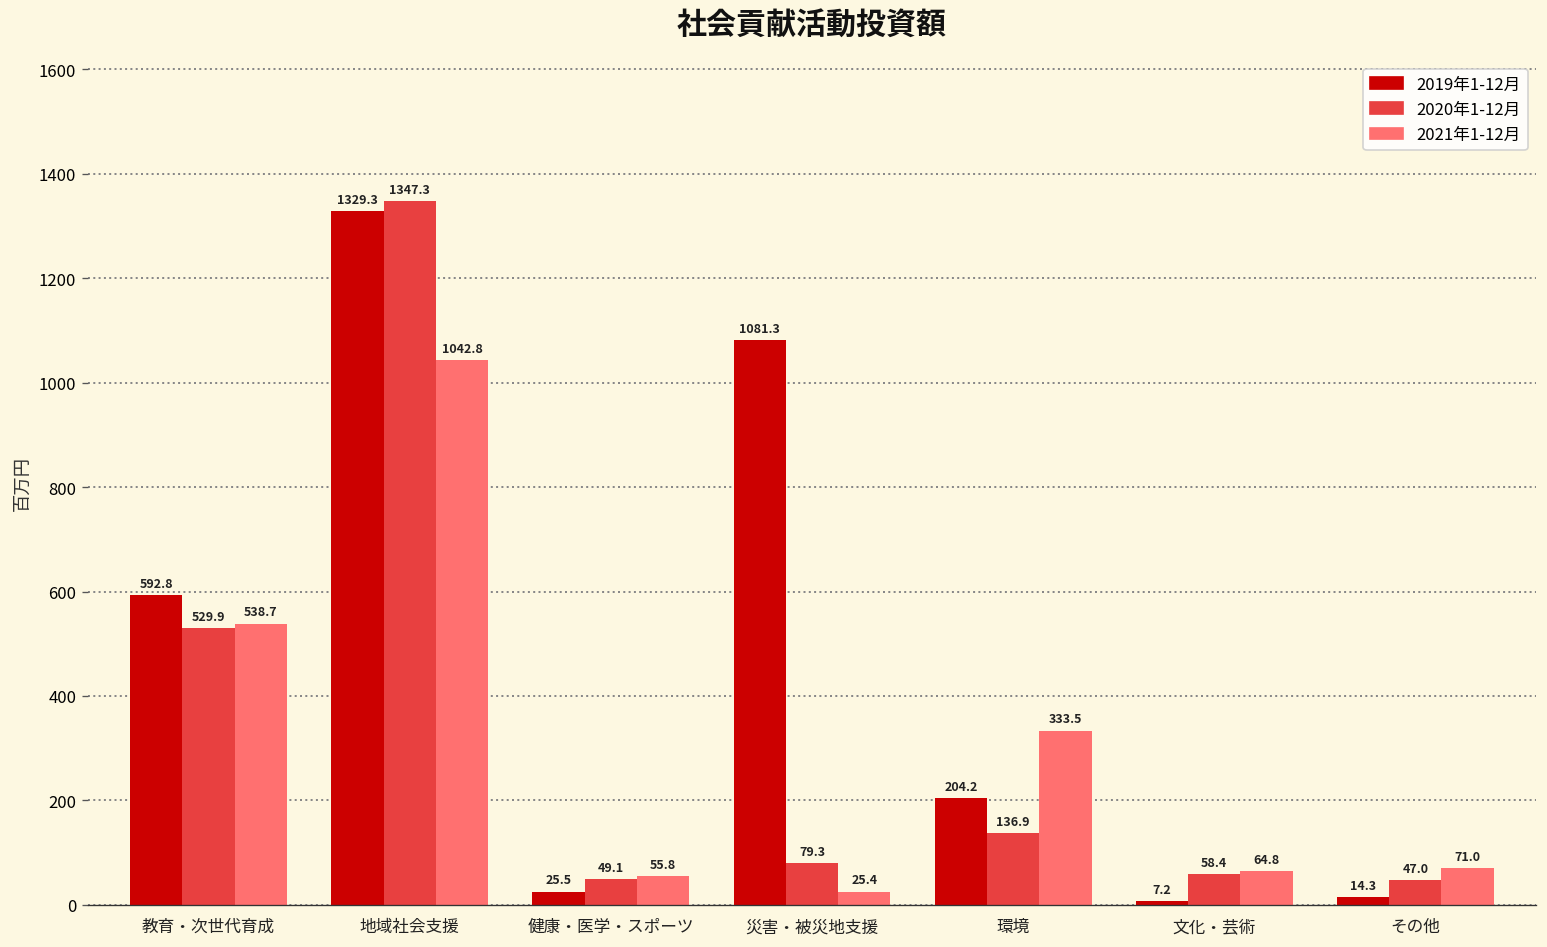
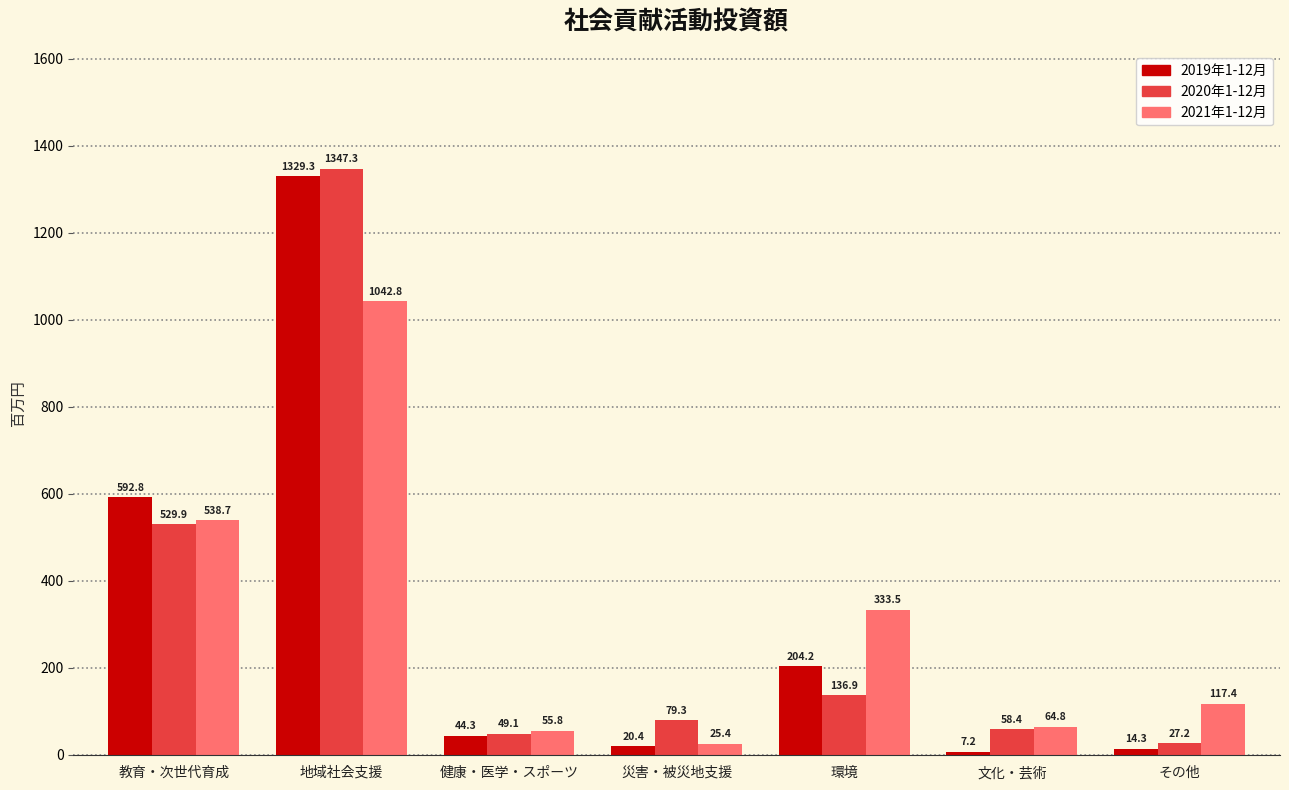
  {
    "2019年1-12月": {
      "教育・次世代育成": 592.8,
      "地域社会支援": 1329.3,
-     "健康・医学・スポーツ": 25.5,
-     "災害・被災地支援": 1081.3,
+     "健康・医学・スポーツ": 44.3,
+     "災害・被災地支援": 20.4,
      "環境": 204.2,
      "文化・芸術": 7.2,
      "その他": 14.3
    },
    "2020年1-12月": {
      "教育・次世代育成": 529.9,
      "地域社会支援": 1347.3,
      "健康・医学・スポーツ": 49.1,
      "災害・被災地支援": 79.3,
      "環境": 136.9,
      "文化・芸術": 58.4,
-     "その他": 47.0
+     "その他": 27.2
    },
    "2021年1-12月": {
      "教育・次世代育成": 538.7,
      "地域社会支援": 1042.8,
      "健康・医学・スポーツ": 55.8,
      "災害・被災地支援": 25.4,
      "環境": 333.5,
      "文化・芸術": 64.8,
-     "その他": 71.0
+     "その他": 117.4
    }
  }
